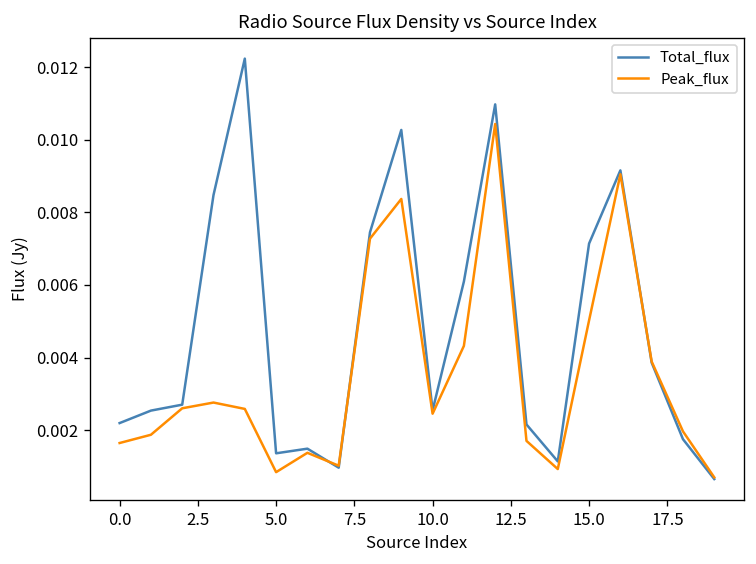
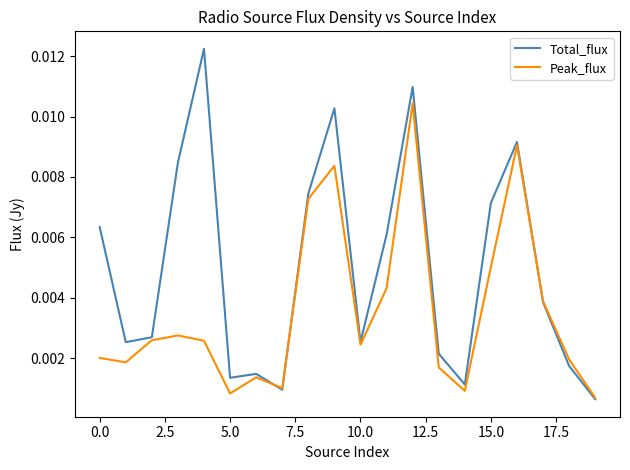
  {
    "Total_flux": {
-     "0.0": 0.0022,
+     "0.0": 0.0063,
      "5.0": 0.0014,
      "10.0": 0.0025,
      "15.0": 0.0071
    },
    "Peak_flux": {
-     "0.0": 0.0016,
+     "0.0": 0.0020,
      "5.0": 0.0008,
      "10.0": 0.0025,
      "15.0": 0.0050
    }
  }
